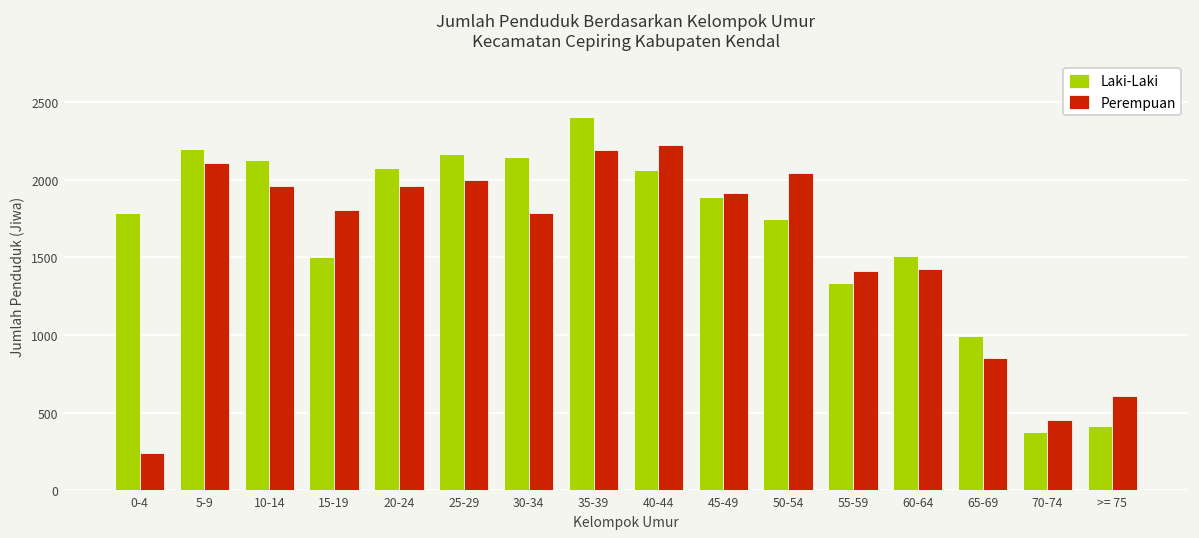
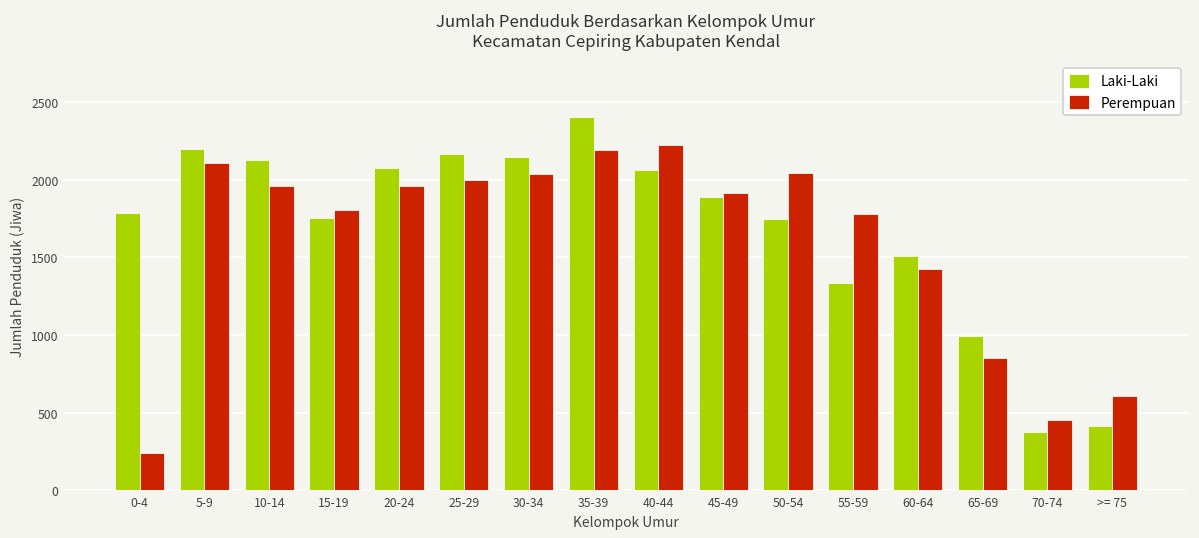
  {
    "Laki-Laki": {
      "0-4": 1790,
      "5-9": 2200,
      "10-14": 2130,
-     "15-19": 1500,
+     "15-19": 1760,
      "20-24": 2080,
      "25-29": 2170,
      "30-34": 2150,
      "35-39": 2400,
      "40-44": 2060,
      "45-49": 1890,
      "50-54": 1750,
      "55-59": 1330,
      "60-64": 1510,
      "65-69": 990,
      "70-74": 380,
      ">= 75": 420
    },
    "Perempuan": {
      "0-4": 240,
      "5-9": 2110,
      "10-14": 1960,
      "15-19": 1810,
      "20-24": 1960,
      "25-29": 2000,
-     "30-34": 1780,
+     "30-34": 2040,
      "35-39": 2190,
      "40-44": 2220,
      "45-49": 1920,
      "50-54": 2050,
-     "55-59": 1420,
+     "55-59": 1780,
      "60-64": 1420,
      "65-69": 850,
      "70-74": 450,
      ">= 75": 610
    }
  }
